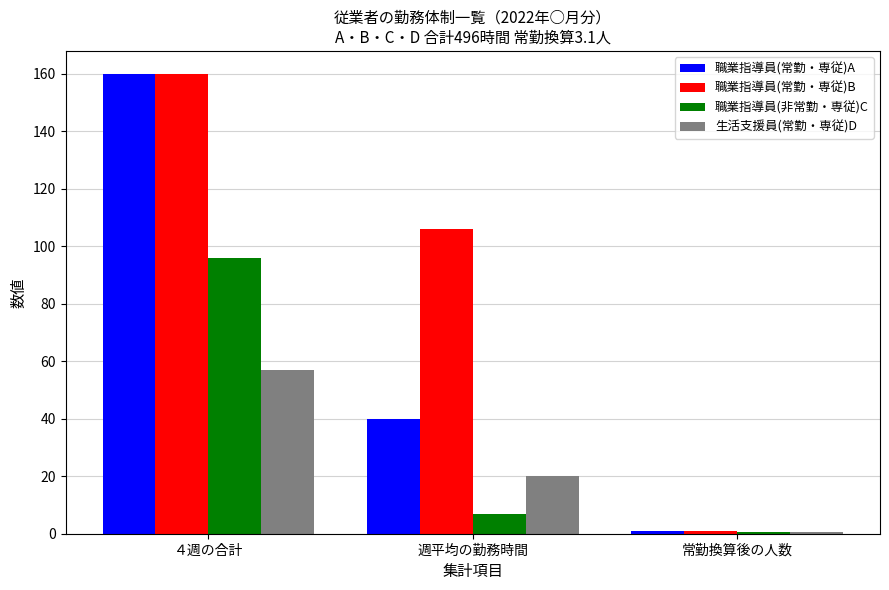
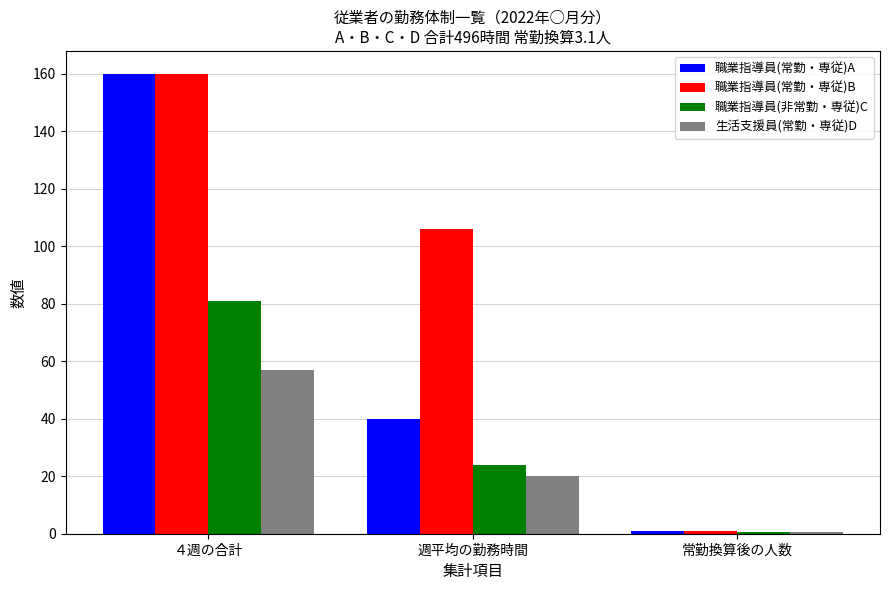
  {
    "職業指導員(常勤・専従)A": {
      "４週の合計": 160,
      "週平均の勤務時間": 40,
      "常勤換算後の人数": 1
    },
    "職業指導員(常勤・専従)B": {
      "４週の合計": 160,
      "週平均の勤務時間": 106,
      "常勤換算後の人数": 1
    },
    "職業指導員(非常勤・専従)C": {
-     "４週の合計": 96,
-     "週平均の勤務時間": 7
+     "４週の合計": 81,
+     "週平均の勤務時間": 24
    },
    "生活支援員(常勤・専従)D": {
      "４週の合計": 57,
      "週平均の勤務時間": 20
    }
  }
